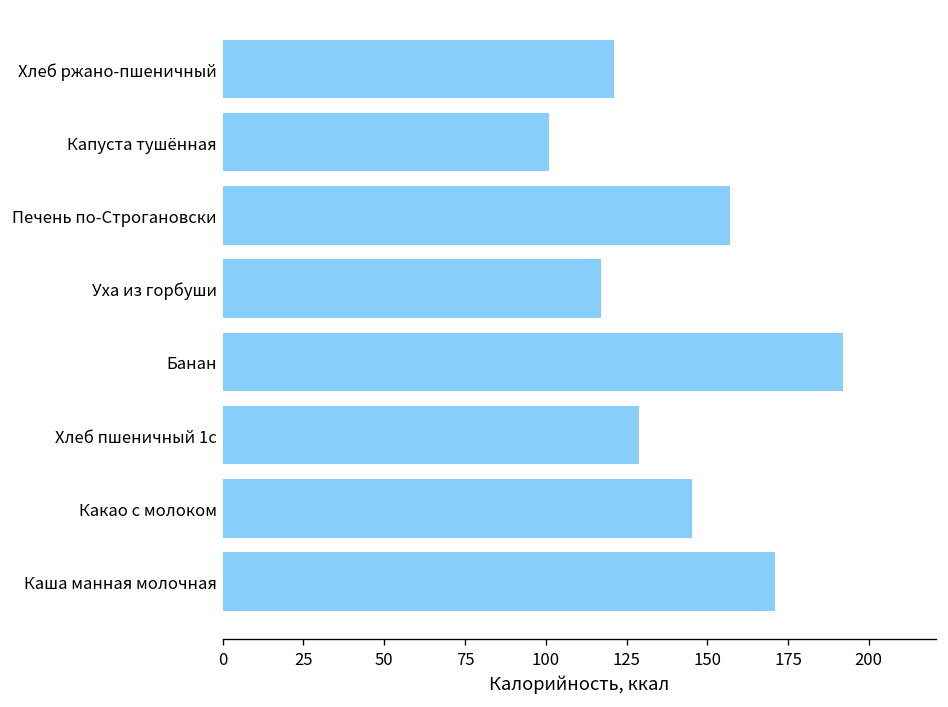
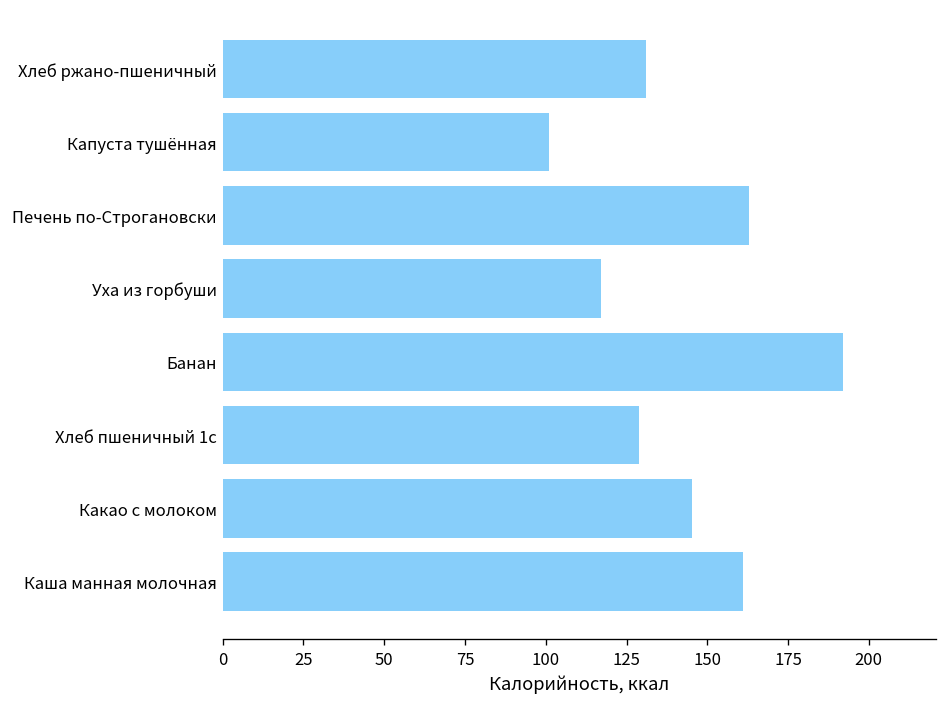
  {
-   "Хлеб ржано-пшеничный": 121,
+   "Хлеб ржано-пшеничный": 131,
    "Капуста тушённая": 101,
-   "Печень по-Строгановски": 157,
+   "Печень по-Строгановски": 163,
    "Уха из горбуши": 117,
    "Банан": 192,
    "Хлеб пшеничный 1с": 129,
    "Какао с молоком": 145,
-   "Каша манная молочная": 171
+   "Каша манная молочная": 161
  }
